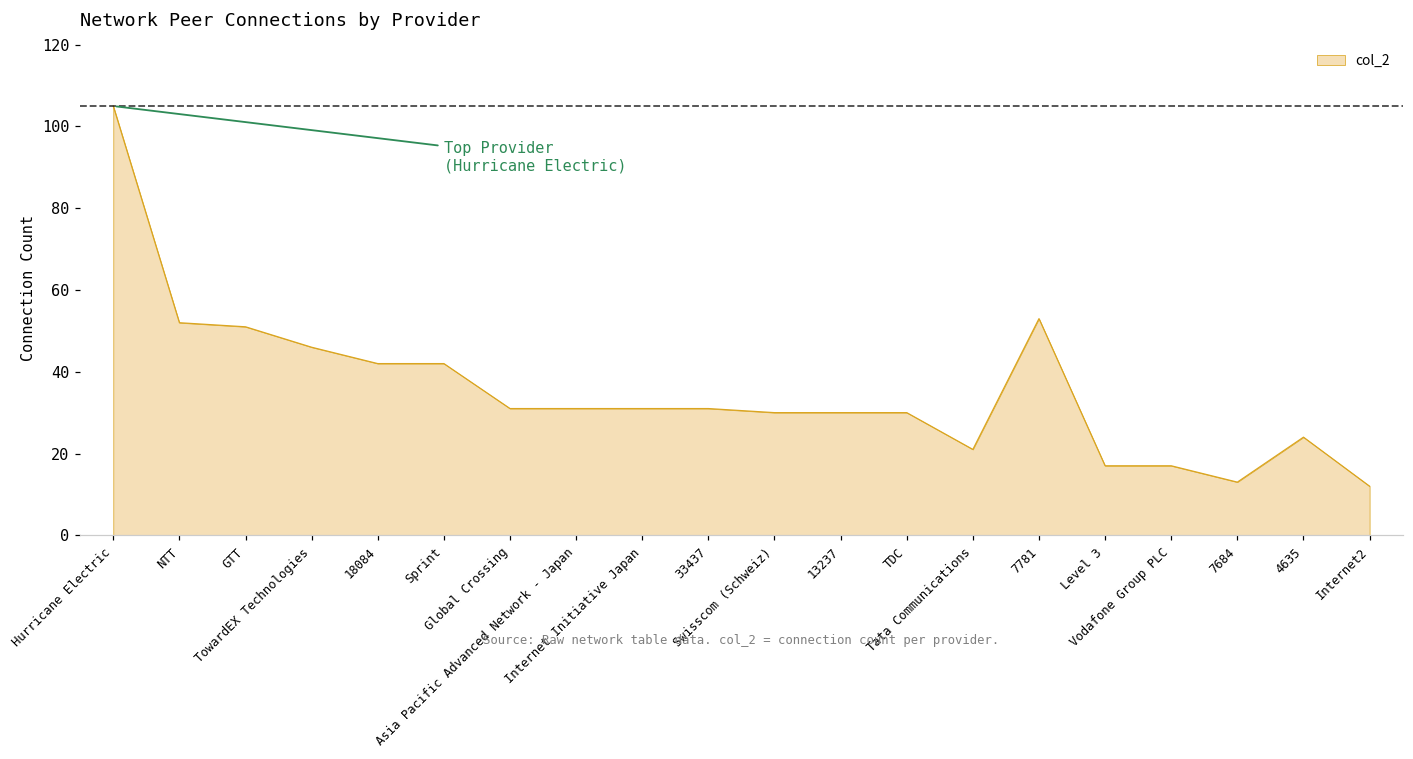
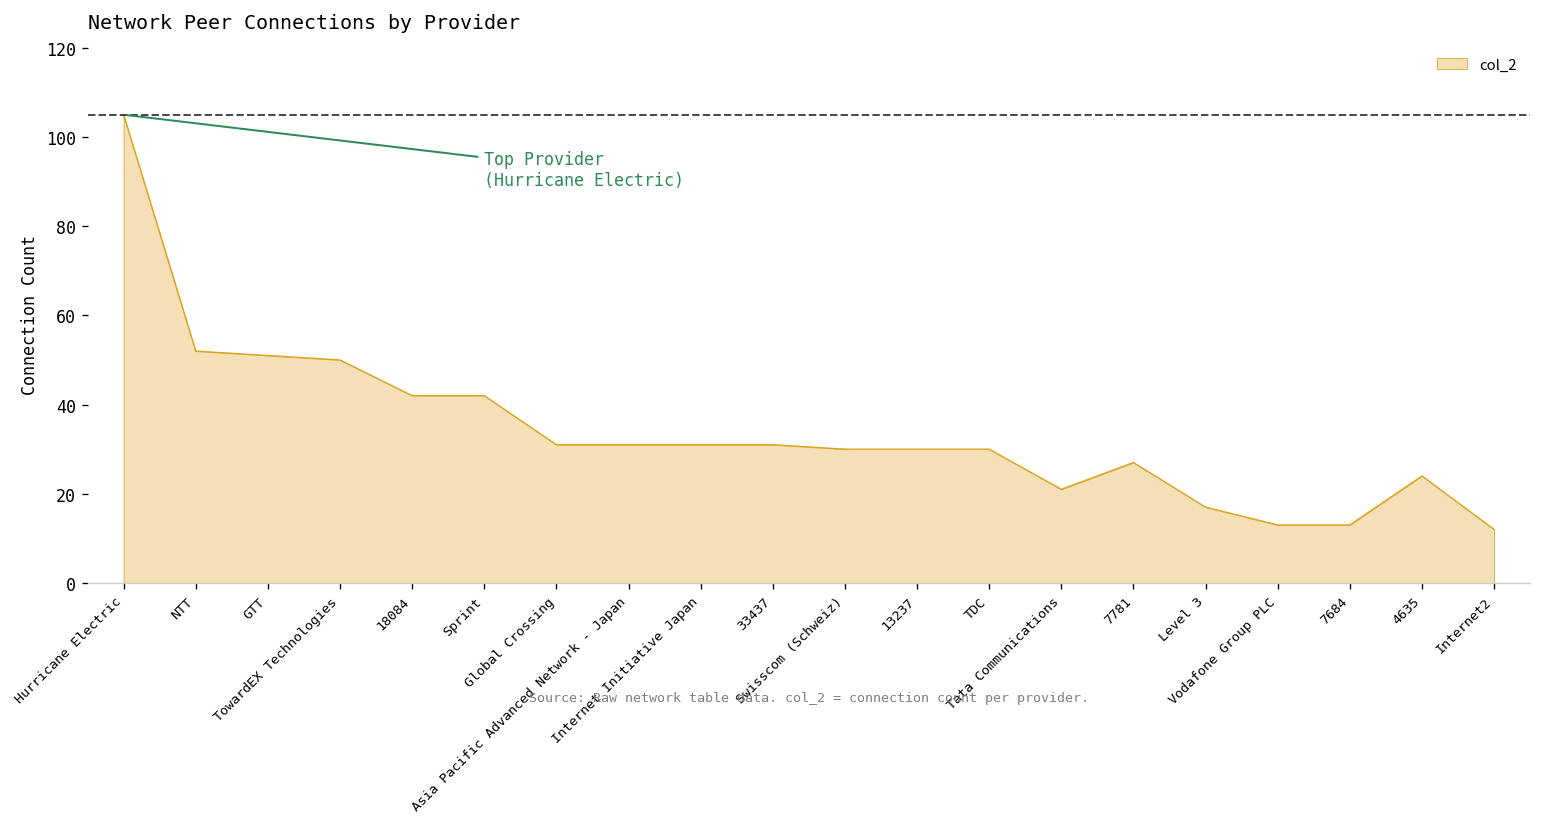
  {
    "Hurricane Electric": 105,
    "NTT": 52,
    "GTT": 51,
-   "TowardEX Technologies": 46,
+   "TowardEX Technologies": 50,
    "18084": 42,
    "Sprint": 42,
    "Global Crossing": 31,
    "Asia Pacific Advanced Network - Japan": 31,
    "Internet Initiative Japan": 31,
    "33437": 31,
    "Swisscom (Schweiz)": 30,
    "13237": 30,
    "TDC": 30,
    "Tata Communications": 21,
-   "7781": 53,
+   "7781": 27,
    "Level 3": 17,
-   "Vodafone Group PLC": 17,
+   "Vodafone Group PLC": 13,
    "7684": 13,
    "4635": 24,
    "Internet2": 12
  }
